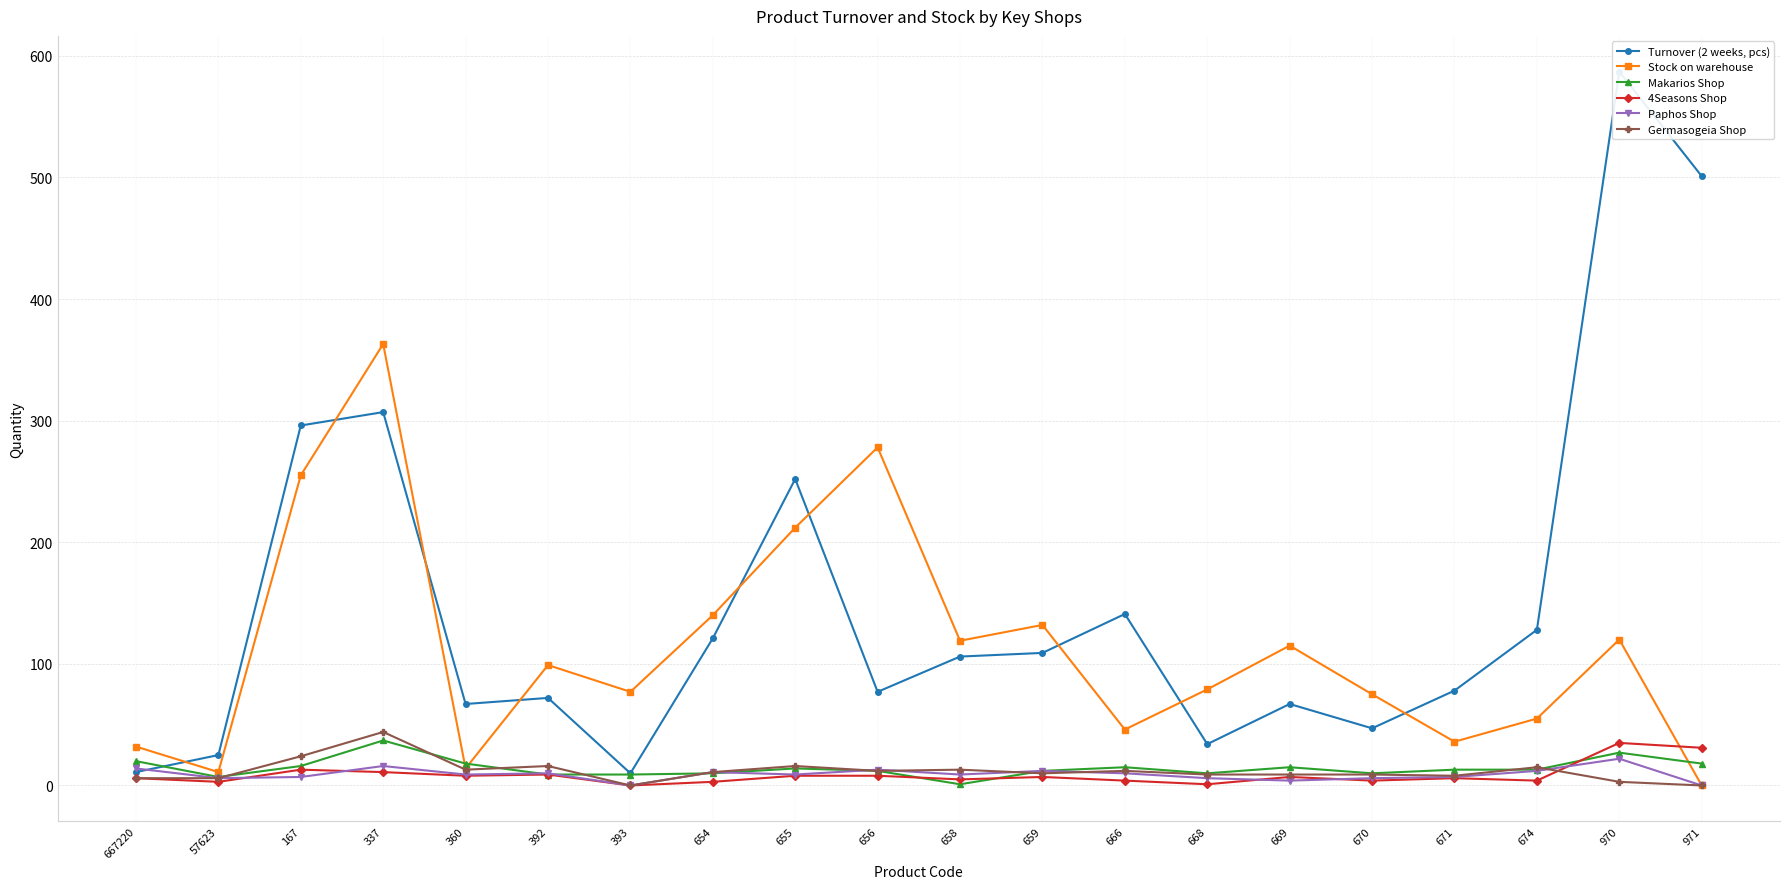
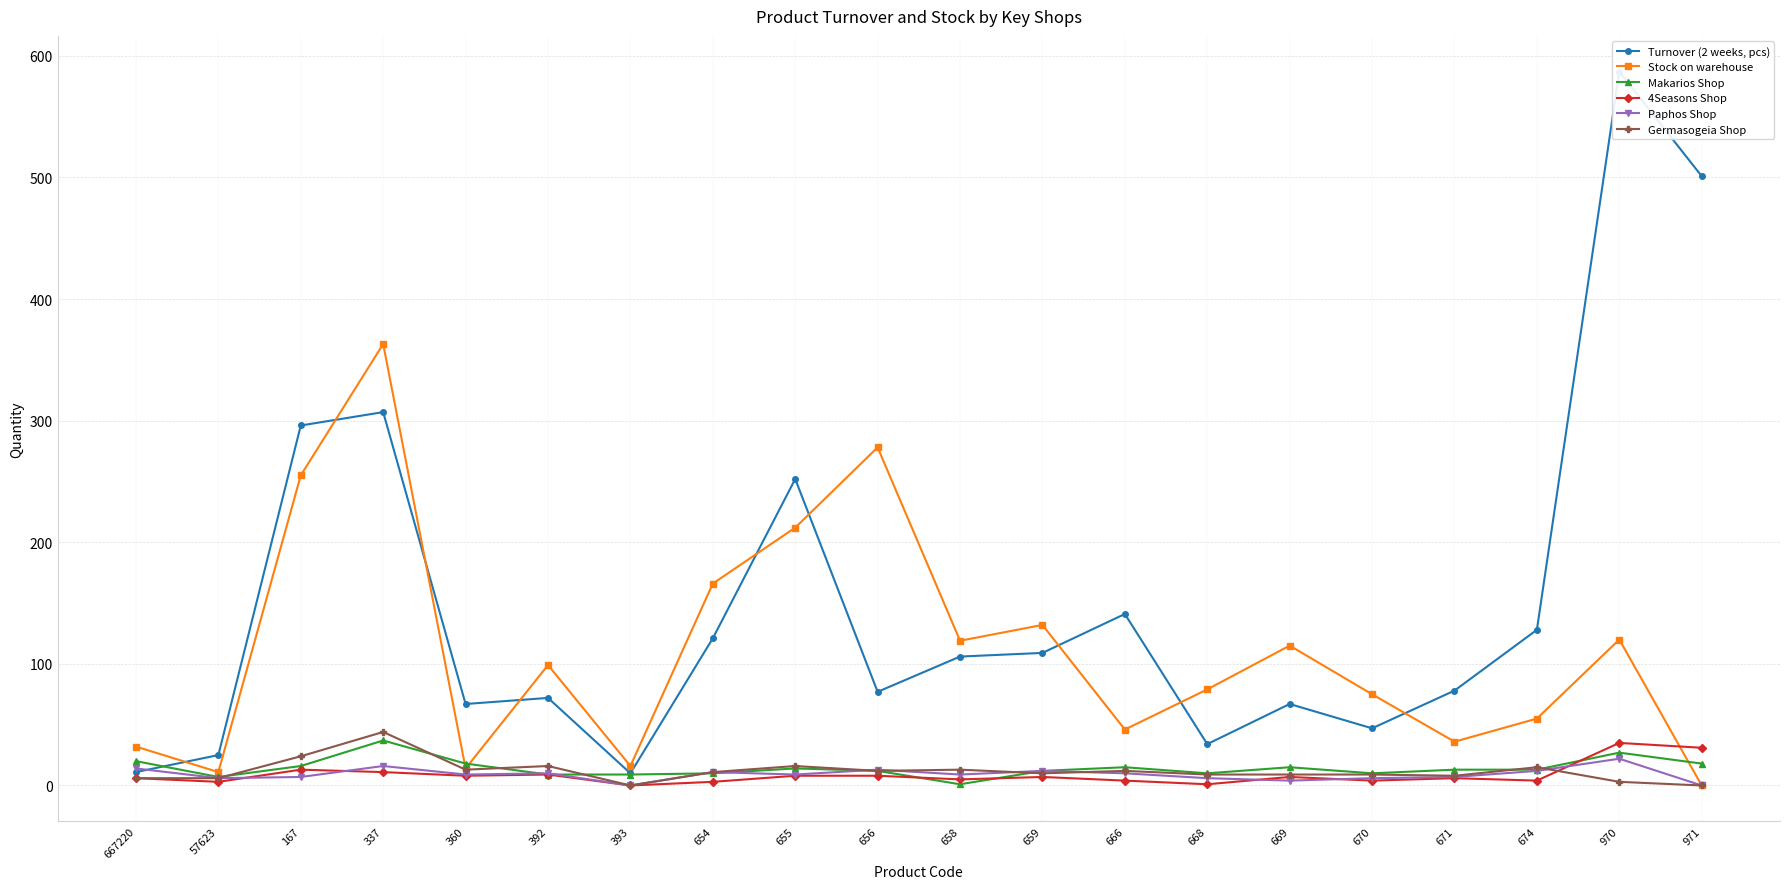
  {
    "Turnover (2 weeks, pcs)": {
      "667220": 11,
      "57623": 25,
      "167": 296,
      "337": 307,
      "360": 67,
      "392": 72,
      "654": 121,
      "655": 252,
      "656": 77,
      "658": 106,
      "659": 109,
      "666": 141,
      "668": 34,
      "669": 67,
      "670": 47,
      "671": 78,
      "674": 128,
      "971": 501
    },
    "Stock on warehouse": {
      "667220": 32,
      "57623": 11,
      "167": 255,
      "337": 363,
      "392": 99,
-     "393": 77,
-     "654": 140,
+     "393": 16,
+     "654": 166,
      "655": 212,
      "656": 278,
      "658": 119,
      "659": 132,
      "666": 46,
      "668": 79,
      "669": 115,
      "670": 75,
      "671": 36,
      "674": 55,
      "970": 120
    },
    "Makarios Shop": {
      "667220": 20,
      "167": 16,
      "337": 37,
      "360": 18,
      "658": 1,
      "666": 15,
      "669": 15,
      "671": 13,
      "970": 27,
      "971": 18
    },
    "4Seasons Shop": {
      "57623": 3,
      "167": 13,
      "337": 11,
      "654": 3,
      "656": 8,
      "658": 5,
      "659": 7,
      "666": 4,
      "668": 1,
      "674": 4,
      "970": 35,
      "971": 31
    },
    "Paphos Shop": {
      "667220": 14,
      "167": 7,
      "337": 16,
      "658": 9,
      "668": 6,
      "669": 4,
      "970": 22
    },
    "Germasogeia Shop": {
      "167": 24,
      "337": 44,
      "392": 16,
      "658": 13,
      "970": 3
    }
  }
